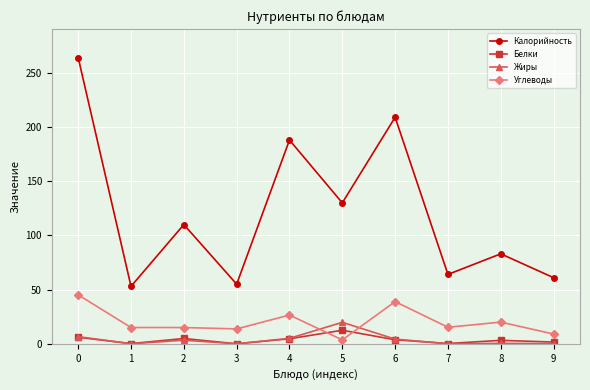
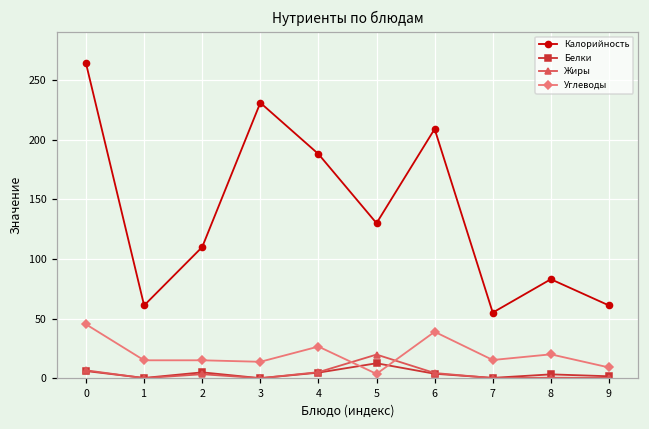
  {
    "Калорийность": {
      "0": 264,
-     "1": 53,
+     "1": 61,
      "2": 110,
-     "3": 55,
+     "3": 231,
      "4": 188,
      "5": 130,
      "6": 209,
-     "7": 64,
+     "7": 55,
      "8": 83,
      "9": 61
    }
  }
